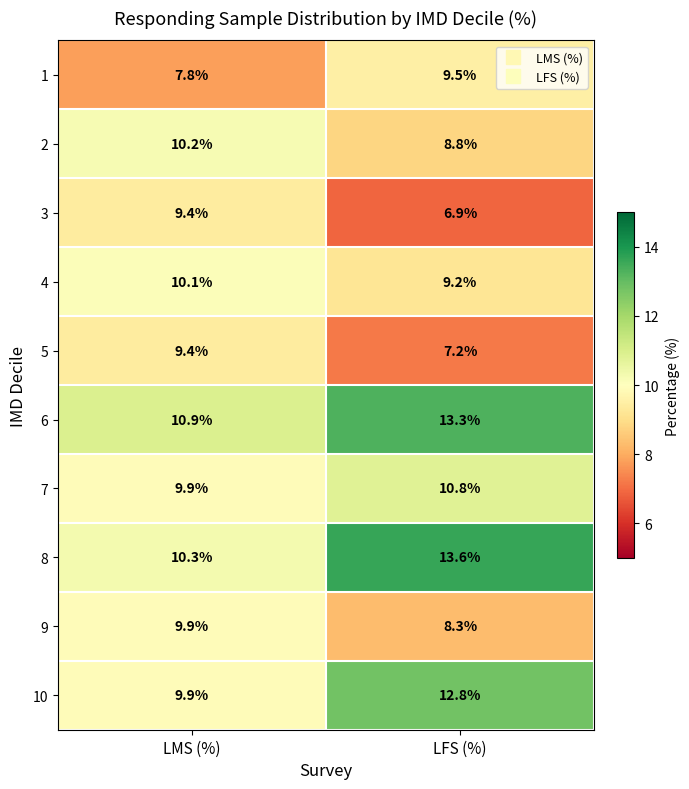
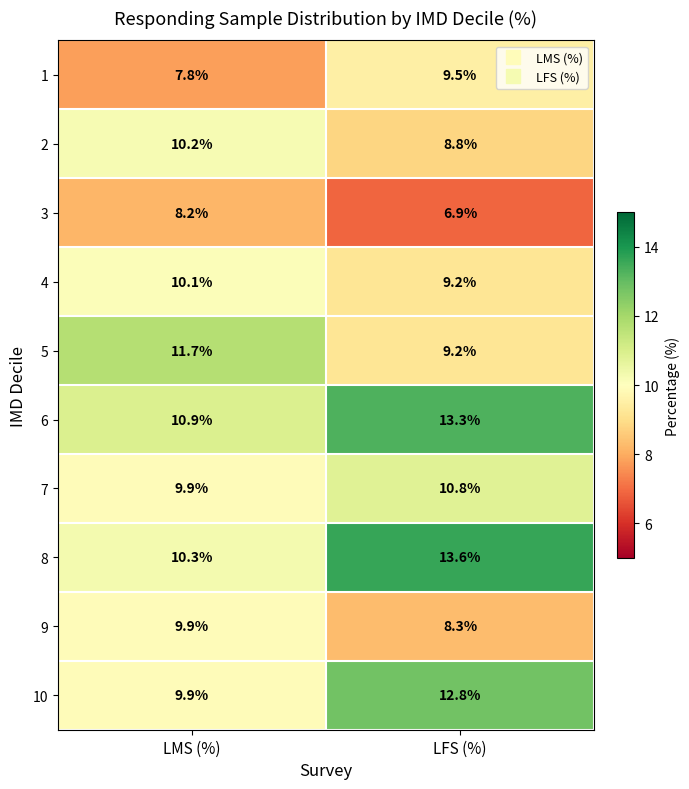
  {
    "1": {
      "LMS (%)": "7.8%",
      "LFS (%)": "9.5%"
    },
    "2": {
      "LMS (%)": "10.2%",
      "LFS (%)": "8.8%"
    },
    "3": {
-     "LMS (%)": "9.4%",
+     "LMS (%)": "8.2%",
      "LFS (%)": "6.9%"
    },
    "4": {
      "LMS (%)": "10.1%",
      "LFS (%)": "9.2%"
    },
    "5": {
-     "LMS (%)": "9.4%",
-     "LFS (%)": "7.2%"
+     "LMS (%)": "11.7%",
+     "LFS (%)": "9.2%"
    },
    "6": {
      "LMS (%)": "10.9%",
      "LFS (%)": "13.3%"
    },
    "7": {
      "LMS (%)": "9.9%",
      "LFS (%)": "10.8%"
    },
    "8": {
      "LMS (%)": "10.3%",
      "LFS (%)": "13.6%"
    },
    "9": {
      "LMS (%)": "9.9%",
      "LFS (%)": "8.3%"
    },
    "10": {
      "LMS (%)": "9.9%",
      "LFS (%)": "12.8%"
    }
  }
